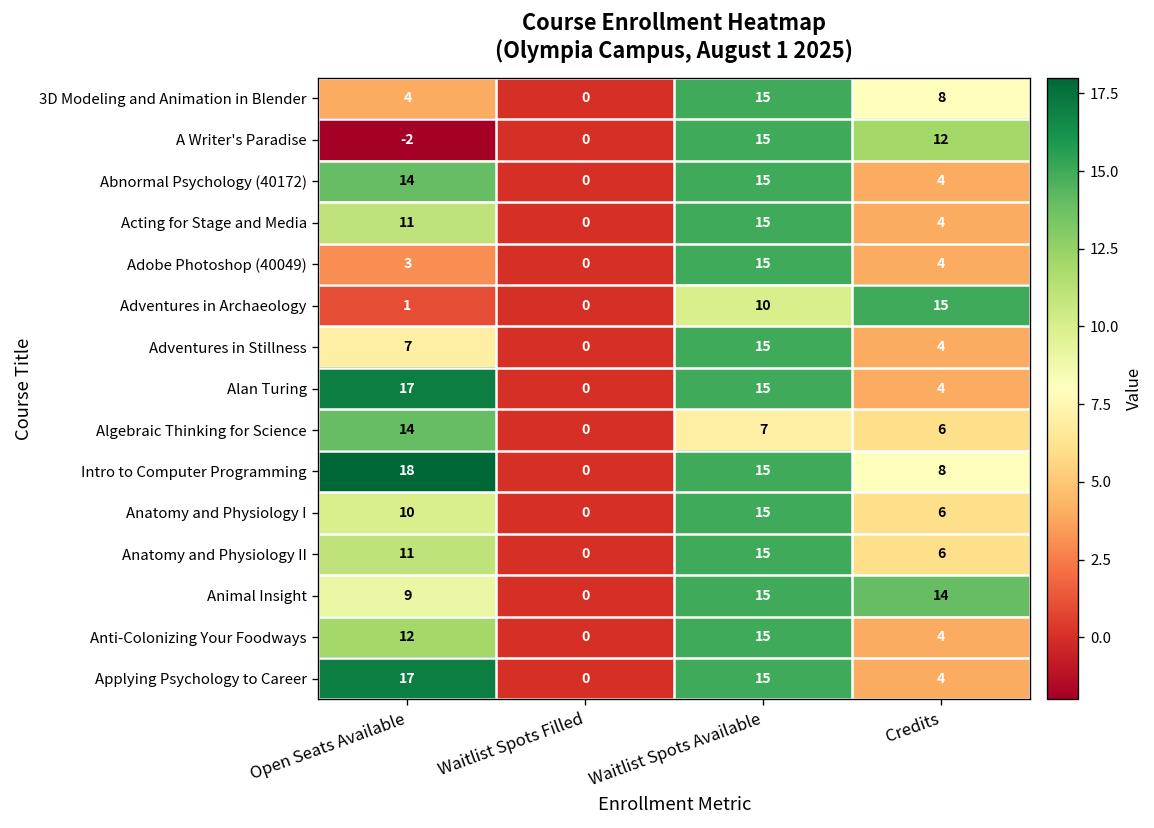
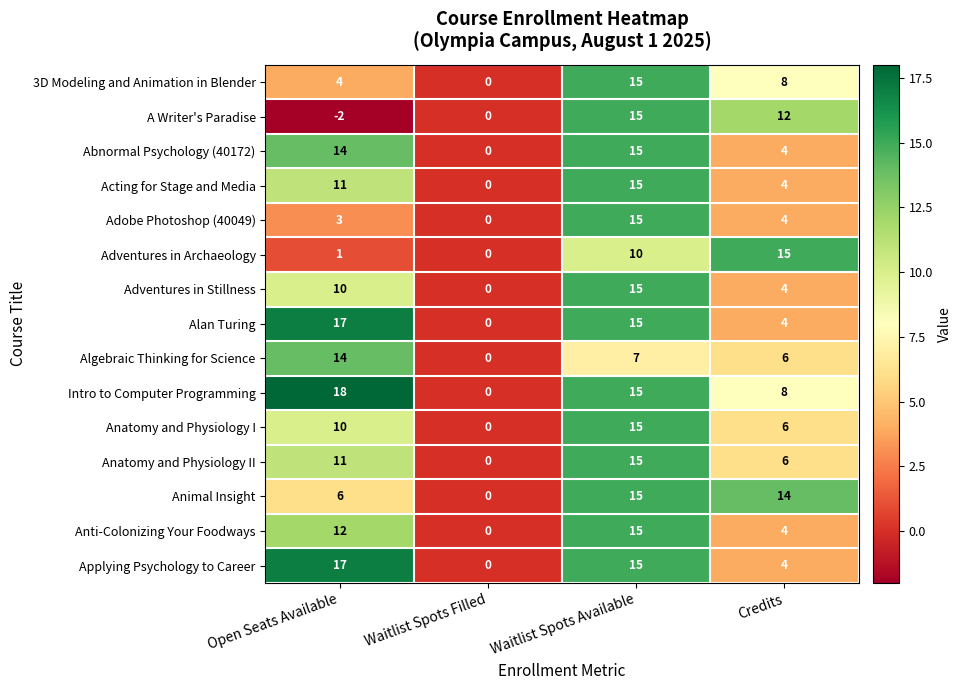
  {
    "3D Modeling and Animation in Blender": {
      "Open Seats Available": 4,
      "Waitlist Spots Filled": 0,
      "Waitlist Spots Available": 15,
      "Credits": 8
    },
    "A Writer's Paradise": {
      "Open Seats Available": -2,
      "Waitlist Spots Filled": 0,
      "Waitlist Spots Available": 15,
      "Credits": 12
    },
    "Abnormal Psychology (40172)": {
      "Open Seats Available": 14,
      "Waitlist Spots Filled": 0,
      "Waitlist Spots Available": 15,
      "Credits": 4
    },
    "Acting for Stage and Media": {
      "Open Seats Available": 11,
      "Waitlist Spots Filled": 0,
      "Waitlist Spots Available": 15,
      "Credits": 4
    },
    "Adobe Photoshop (40049)": {
      "Open Seats Available": 3,
      "Waitlist Spots Filled": 0,
      "Waitlist Spots Available": 15,
      "Credits": 4
    },
    "Adventures in Archaeology": {
      "Open Seats Available": 1,
      "Waitlist Spots Filled": 0,
      "Waitlist Spots Available": 10,
      "Credits": 15
    },
    "Adventures in Stillness": {
-     "Open Seats Available": 7,
+     "Open Seats Available": 10,
      "Waitlist Spots Filled": 0,
      "Waitlist Spots Available": 15,
      "Credits": 4
    },
    "Alan Turing": {
      "Open Seats Available": 17,
      "Waitlist Spots Filled": 0,
      "Waitlist Spots Available": 15,
      "Credits": 4
    },
    "Algebraic Thinking for Science": {
      "Open Seats Available": 14,
      "Waitlist Spots Filled": 0,
      "Waitlist Spots Available": 7,
      "Credits": 6
    },
    "Intro to Computer Programming": {
      "Open Seats Available": 18,
      "Waitlist Spots Filled": 0,
      "Waitlist Spots Available": 15,
      "Credits": 8
    },
    "Anatomy and Physiology I": {
      "Open Seats Available": 10,
      "Waitlist Spots Filled": 0,
      "Waitlist Spots Available": 15,
      "Credits": 6
    },
    "Anatomy and Physiology II": {
      "Open Seats Available": 11,
      "Waitlist Spots Filled": 0,
      "Waitlist Spots Available": 15,
      "Credits": 6
    },
    "Animal Insight": {
-     "Open Seats Available": 9,
+     "Open Seats Available": 6,
      "Waitlist Spots Filled": 0,
      "Waitlist Spots Available": 15,
      "Credits": 14
    },
    "Anti-Colonizing Your Foodways": {
      "Open Seats Available": 12,
      "Waitlist Spots Filled": 0,
      "Waitlist Spots Available": 15,
      "Credits": 4
    },
    "Applying Psychology to Career": {
      "Open Seats Available": 17,
      "Waitlist Spots Filled": 0,
      "Waitlist Spots Available": 15,
      "Credits": 4
    }
  }
